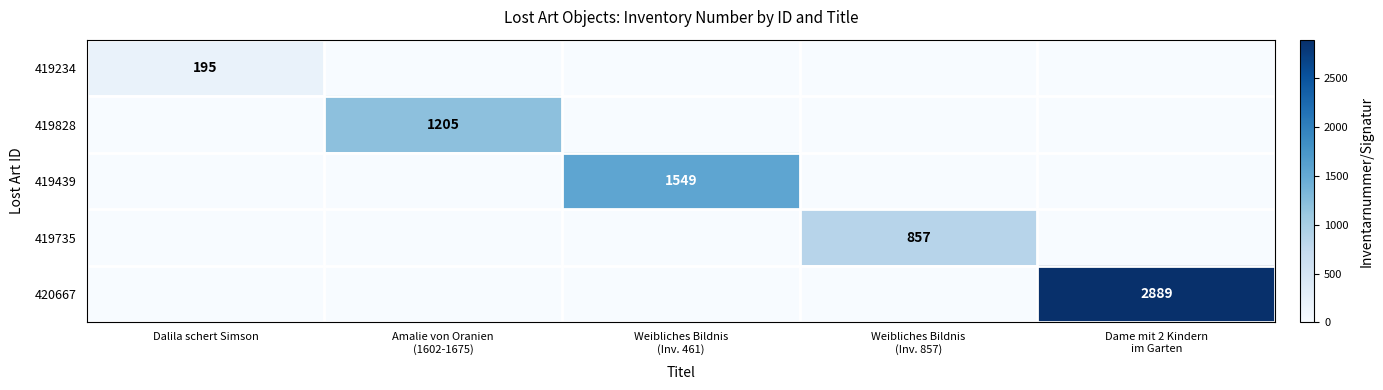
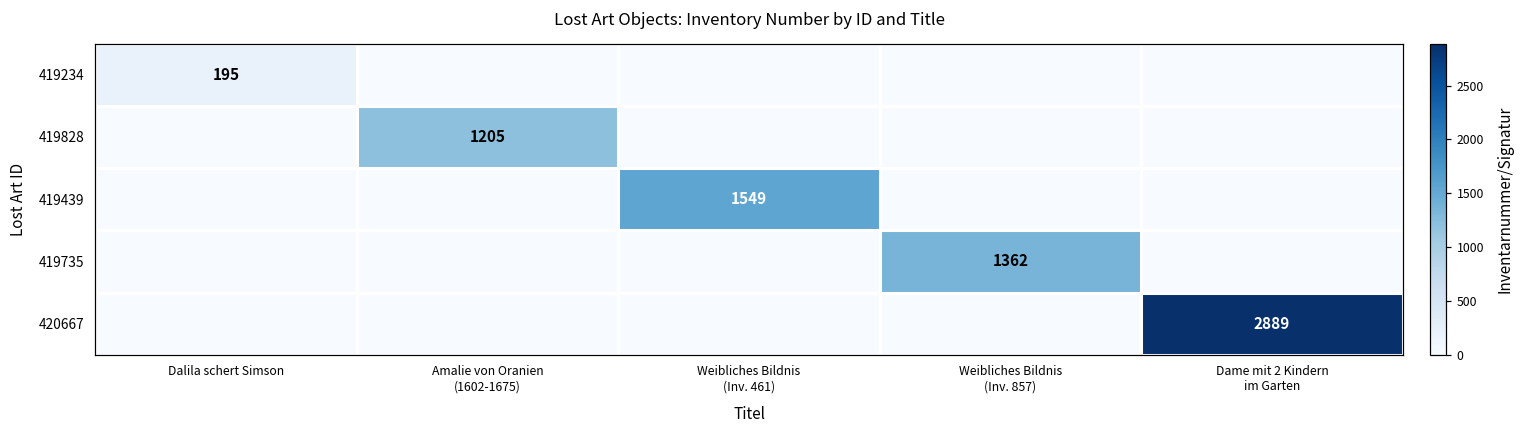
  {
    "419234": {
      "Dalila schert Simson": 195
    },
    "419828": {
      "Amalie von Oranien (1602-1675)": 1205
    },
    "419439": {
      "Weibliches Bildnis (Inv. 461)": 1549
    },
    "419735": {
-     "Weibliches Bildnis (Inv. 857)": 857
+     "Weibliches Bildnis (Inv. 857)": 1362
    },
    "420667": {
      "Dame mit 2 Kindern im Garten": 2889
    }
  }
